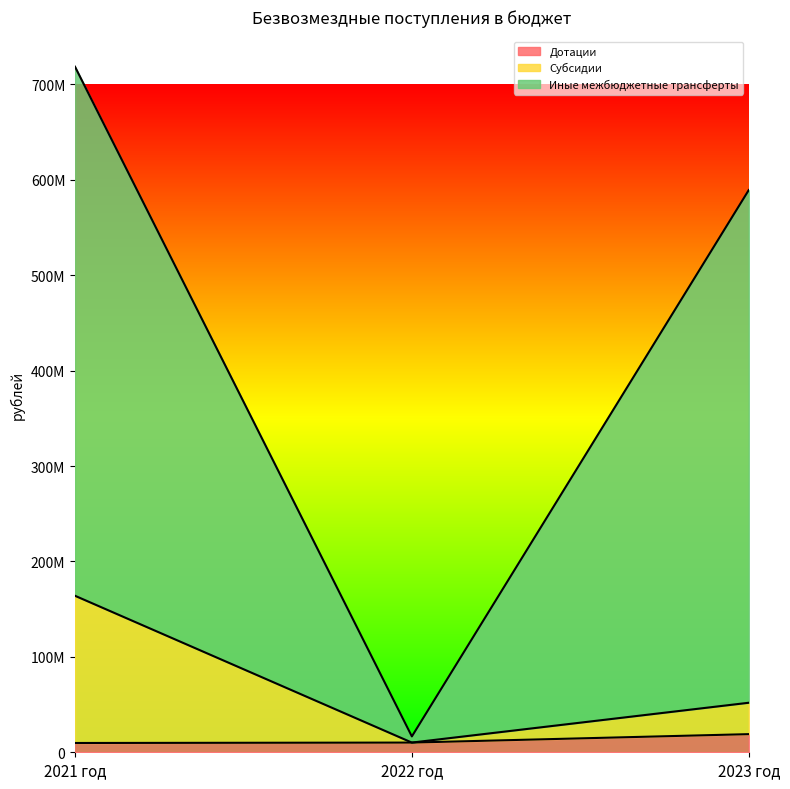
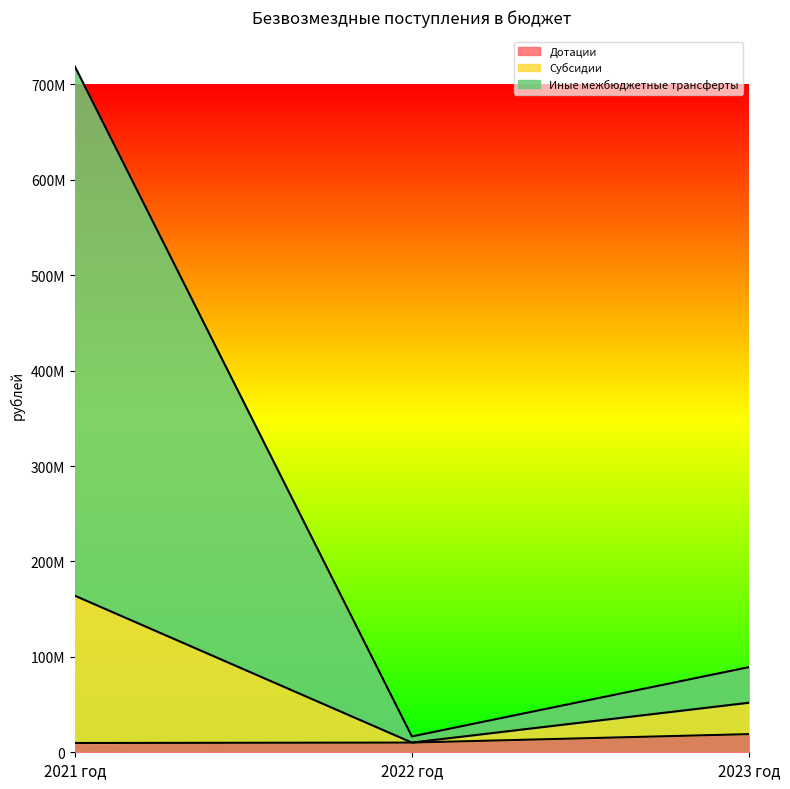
  {
    "Дотации": {
      "2021 год": 10000000,
      "2023 год": 20000000
    },
    "Субсидии": {
      "2021 год": 150000000,
      "2023 год": 30000000
    },
    "Иные межбюджетные трансферты": {
      "2021 год": 550000000,
      "2022 год": 10000000,
-     "2023 год": 540000000
+     "2023 год": 40000000
    }
  }
